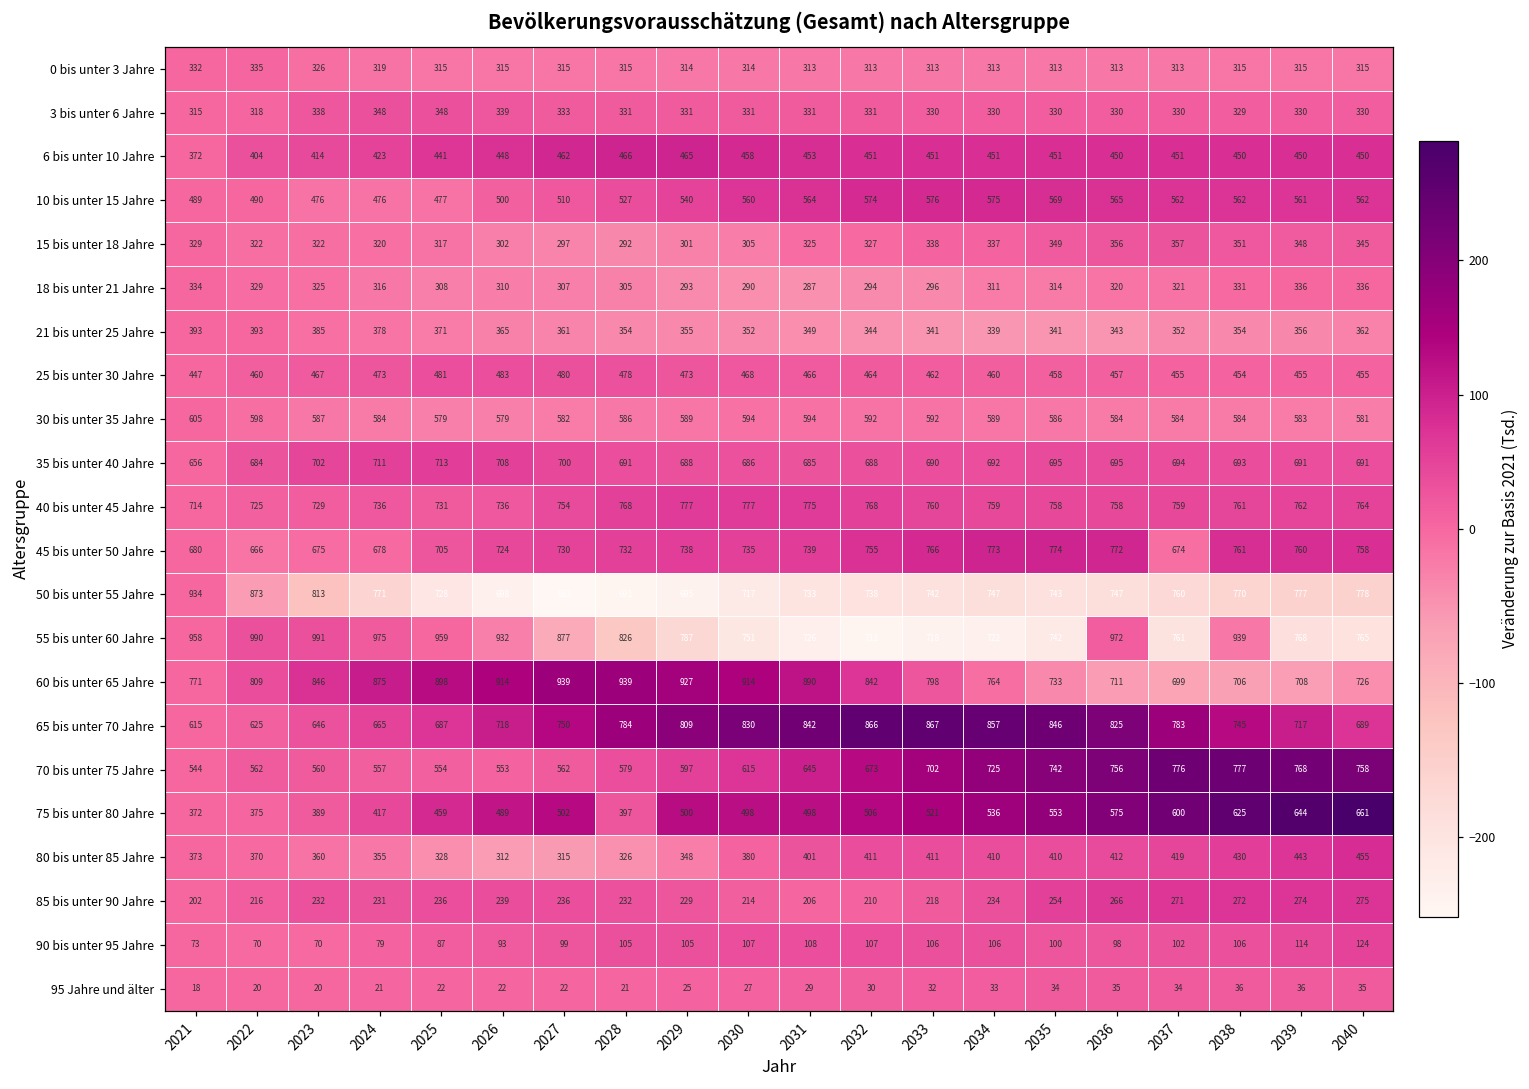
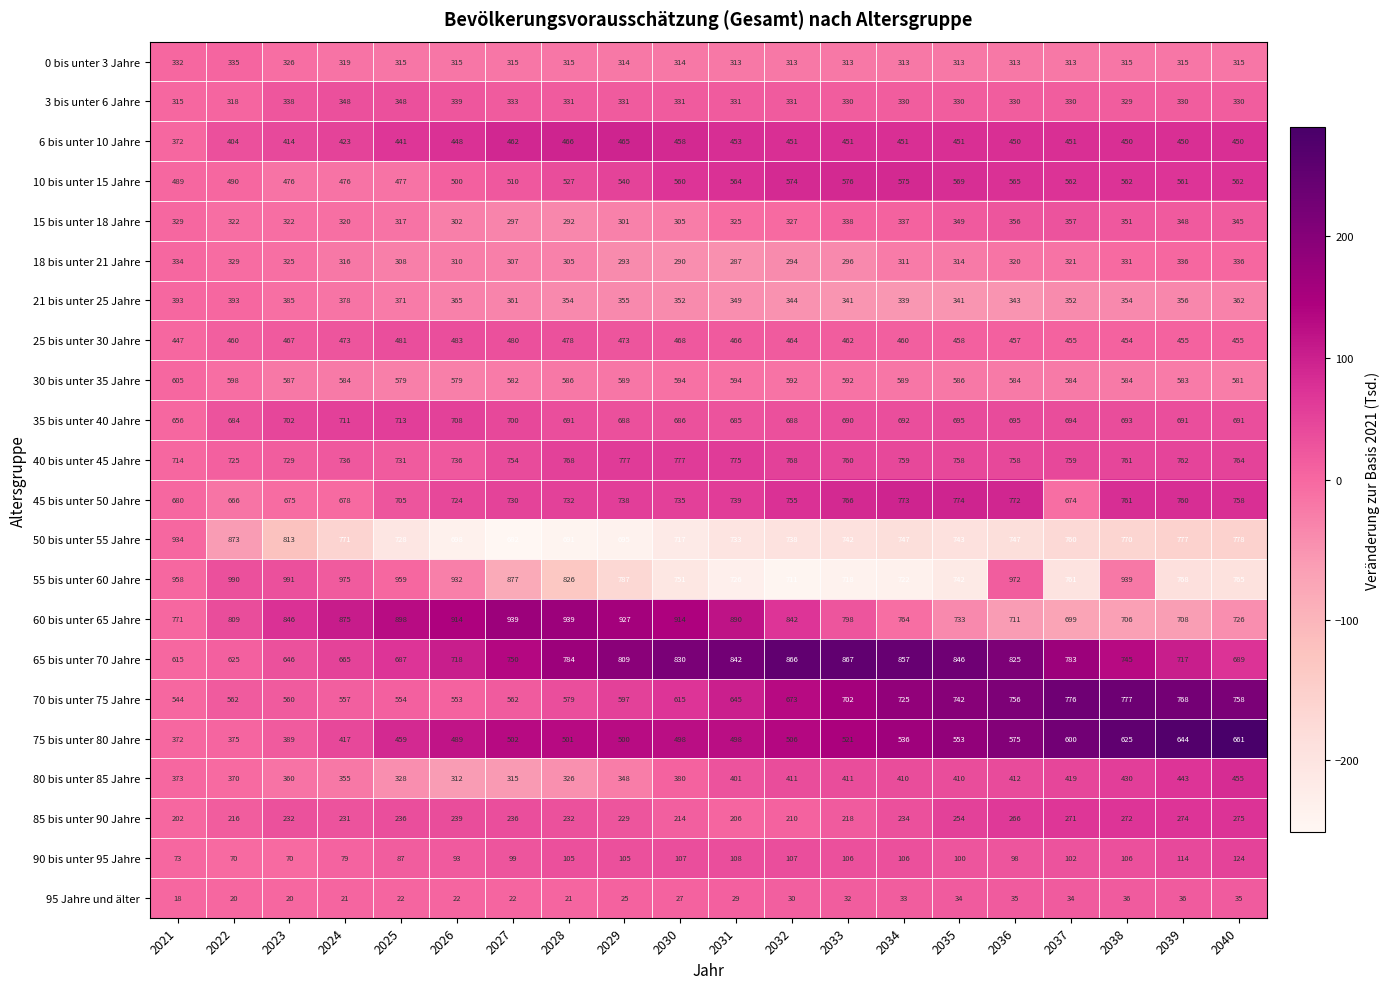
  {
    "75 bis unter 80 Jahre": {
      "2021": 372,
      "2022": 375,
      "2023": 389,
      "2024": 417,
      "2025": 459,
      "2026": 489,
      "2027": 502,
-     "2028": 397,
+     "2028": 501,
      "2029": 500,
      "2030": 498,
      "2031": 498,
      "2032": 506,
      "2033": 521,
      "2034": 536,
      "2035": 553,
      "2036": 575,
      "2037": 600,
      "2038": 625,
      "2039": 644,
      "2040": 661
    }
  }
